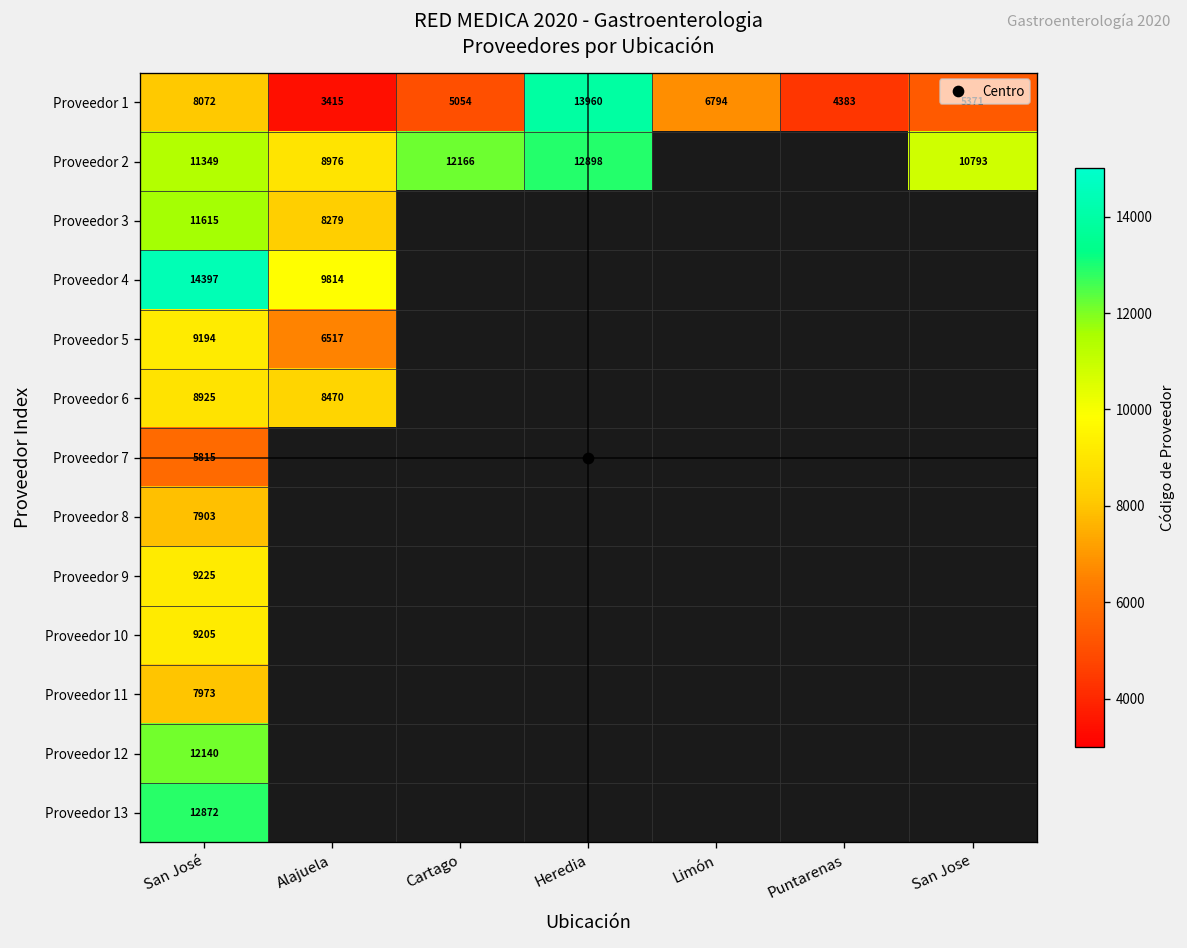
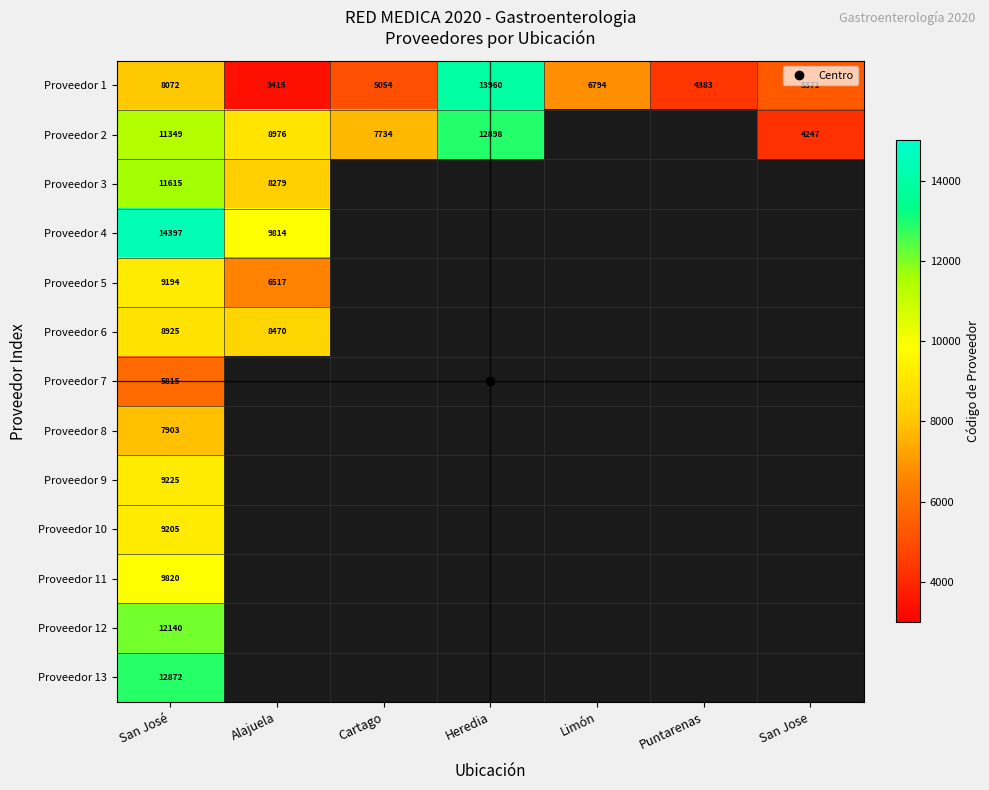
  {
    "Proveedor 1": {
      "San José": 8072,
      "Alajuela": 3415,
      "Cartago": 5054,
      "Heredia": 13960,
      "Limón": 6794,
      "Puntarenas": 4383
    },
    "Proveedor 2": {
      "San José": 11349,
      "Alajuela": 8976,
-     "Cartago": 12166,
+     "Cartago": 7734,
      "Heredia": 12898,
-     "San Jose": 10793
+     "San Jose": 4247
    },
    "Proveedor 3": {
      "San José": 11615,
      "Alajuela": 8279
    },
    "Proveedor 4": {
      "San José": 14397,
      "Alajuela": 9814
    },
    "Proveedor 5": {
      "San José": 9194,
      "Alajuela": 6517
    },
    "Proveedor 6": {
      "San José": 8925,
      "Alajuela": 8470
    },
    "Proveedor 7": {
      "San José": 5815
    },
    "Proveedor 8": {
      "San José": 7903
    },
    "Proveedor 9": {
      "San José": 9225
    },
    "Proveedor 10": {
      "San José": 9205
    },
    "Proveedor 11": {
-     "San José": 7973
+     "San José": 9820
    },
    "Proveedor 12": {
      "San José": 12140
    },
    "Proveedor 13": {
      "San José": 12872
    }
  }
